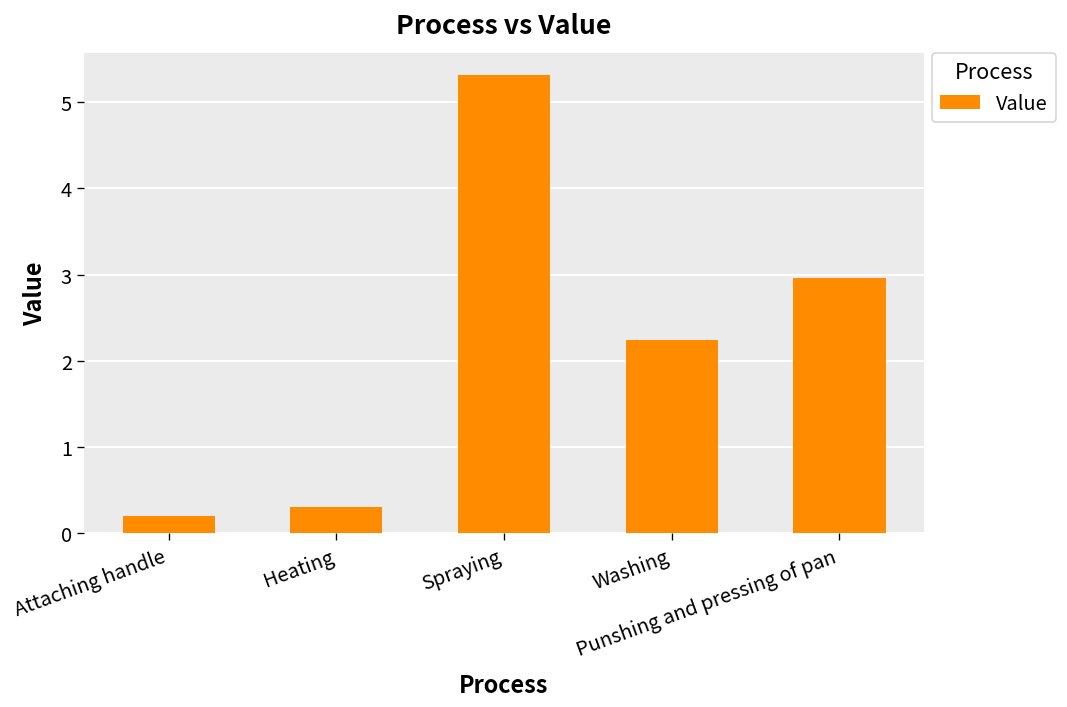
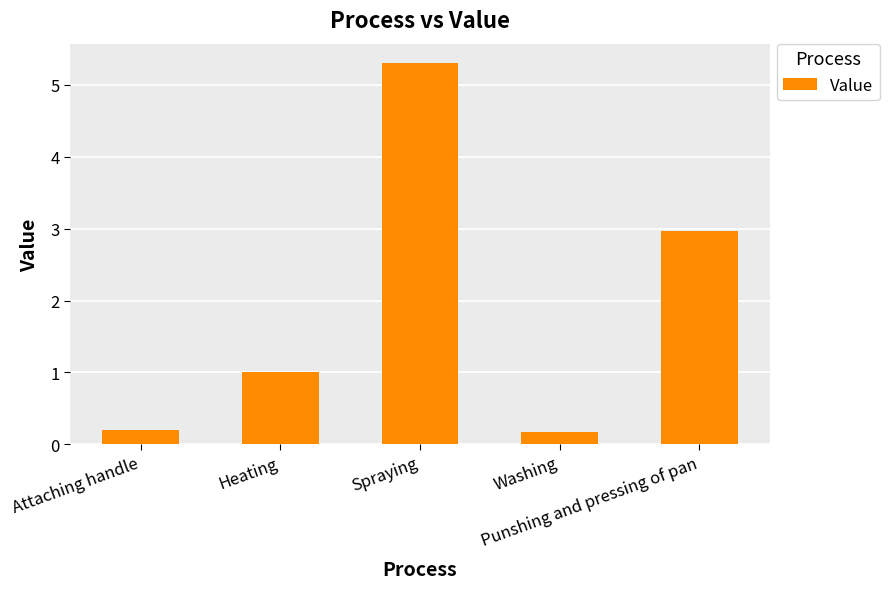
  {
    "Attaching handle": 0.2,
-   "Heating": 0.3,
+   "Heating": 1.0,
    "Spraying": 5.3,
-   "Washing": 2.2,
+   "Washing": 0.2,
    "Punshing and pressing of pan": 3.0
  }
